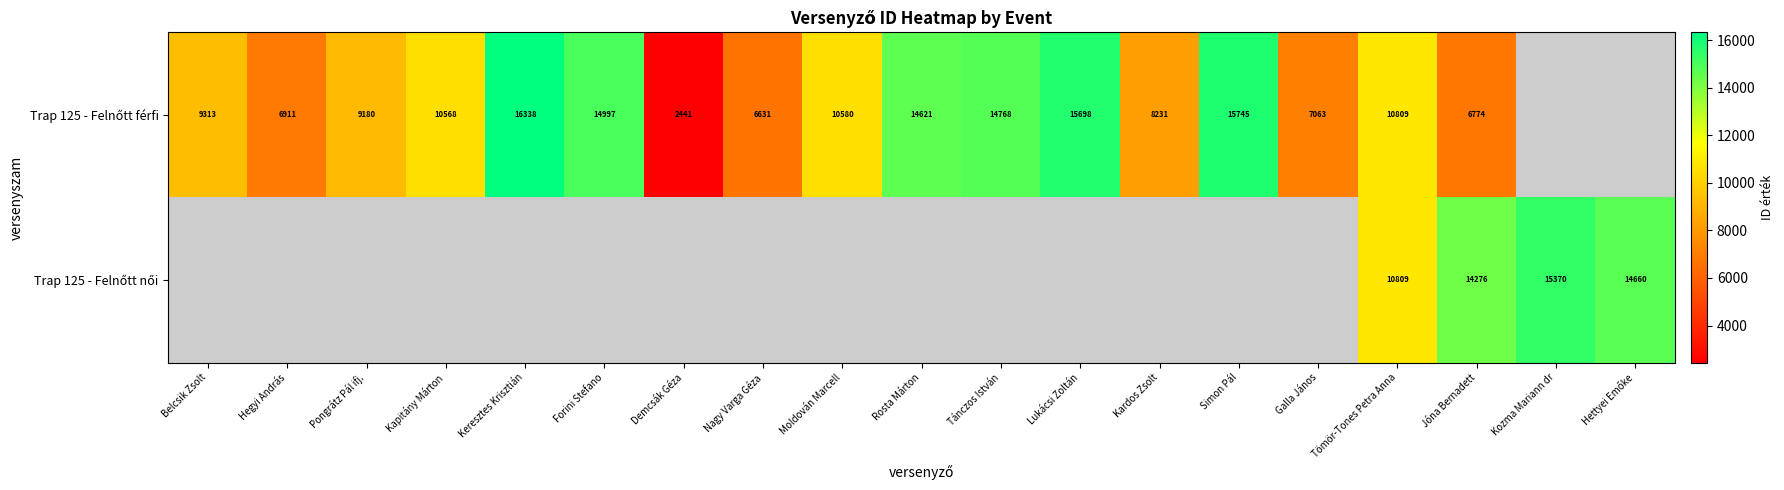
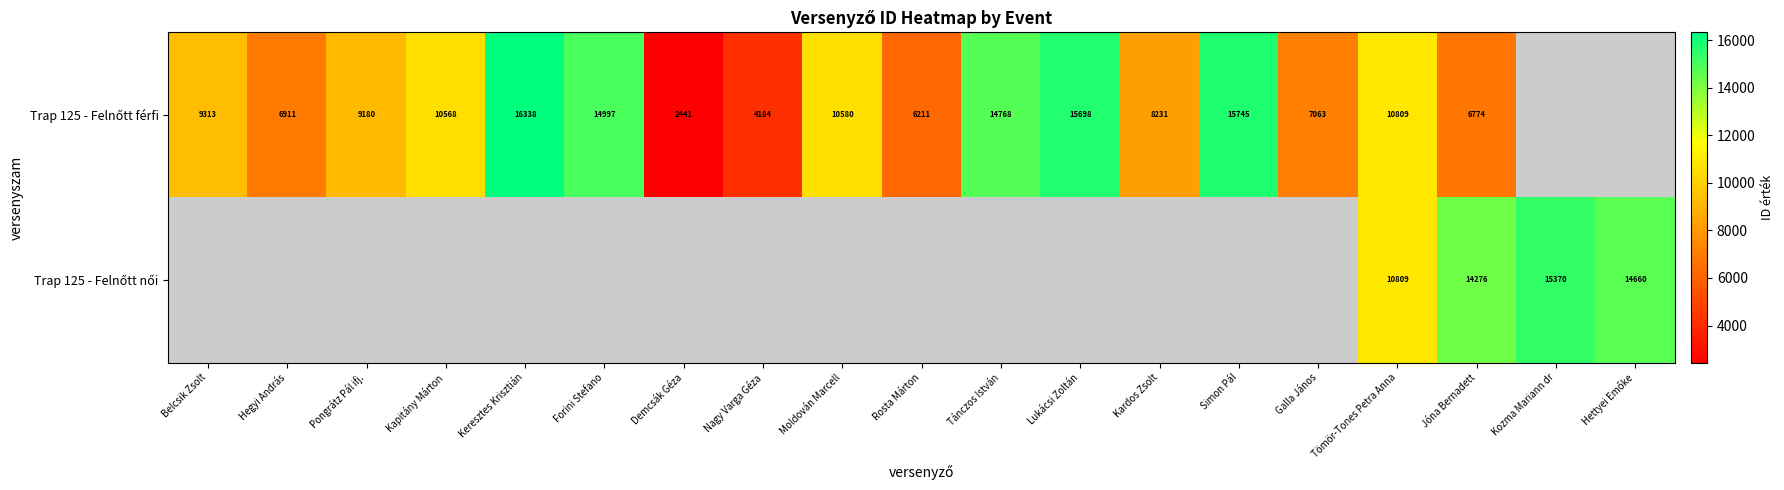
  {
    "Trap 125 - Felnőtt férfi": {
      "Belcsik Zsolt": 9313,
      "Hegyi András": 6911,
      "Pongrátz Pál ifj.": 9180,
      "Kapitány Márton": 10568,
      "Keresztes Krisztián": 16338,
      "Forini Stefano": 14997,
      "Demcsák Géza": 2441,
-     "Nagy Varga Géza": 6631,
+     "Nagy Varga Géza": 4184,
      "Moldován Marcell": 10580,
-     "Rosta Márton": 14621,
+     "Rosta Márton": 6211,
      "Tánczos István": 14768,
      "Lukácsi Zoltán": 15698,
      "Kardos Zsolt": 8231,
      "Simon Pál": 15745,
      "Galla János": 7063,
      "Tömör-Tones Petra Anna": 10809,
      "Jóna Bernadett": 6774
    },
    "Trap 125 - Felnőtt női": {
      "Tömör-Tones Petra Anna": 10809,
      "Jóna Bernadett": 14276,
      "Kozma Mariann dr": 15370,
      "Hettyei Emőke": 14660
    }
  }
